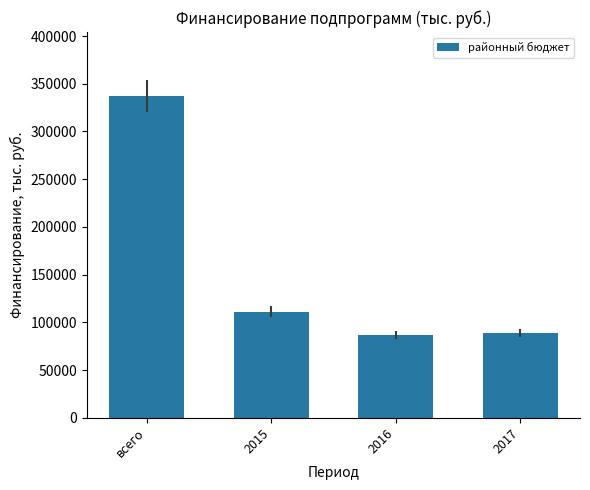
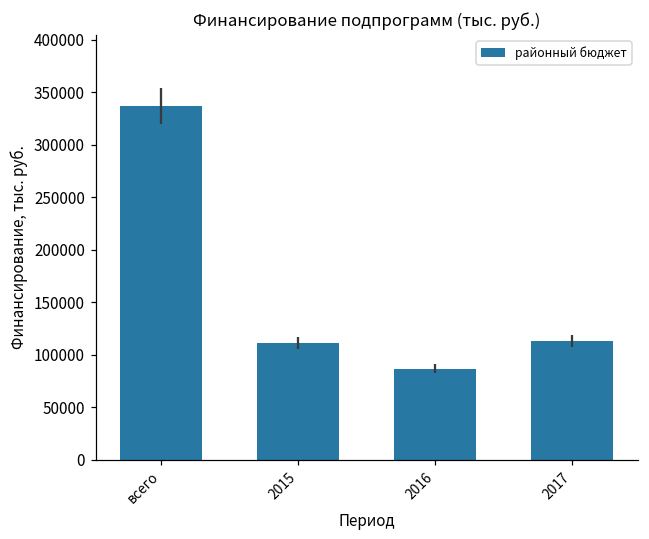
  {
    "всего": 340000,
    "2015": 110000,
    "2016": 90000,
-   "2017": 90000
+   "2017": 110000
  }
